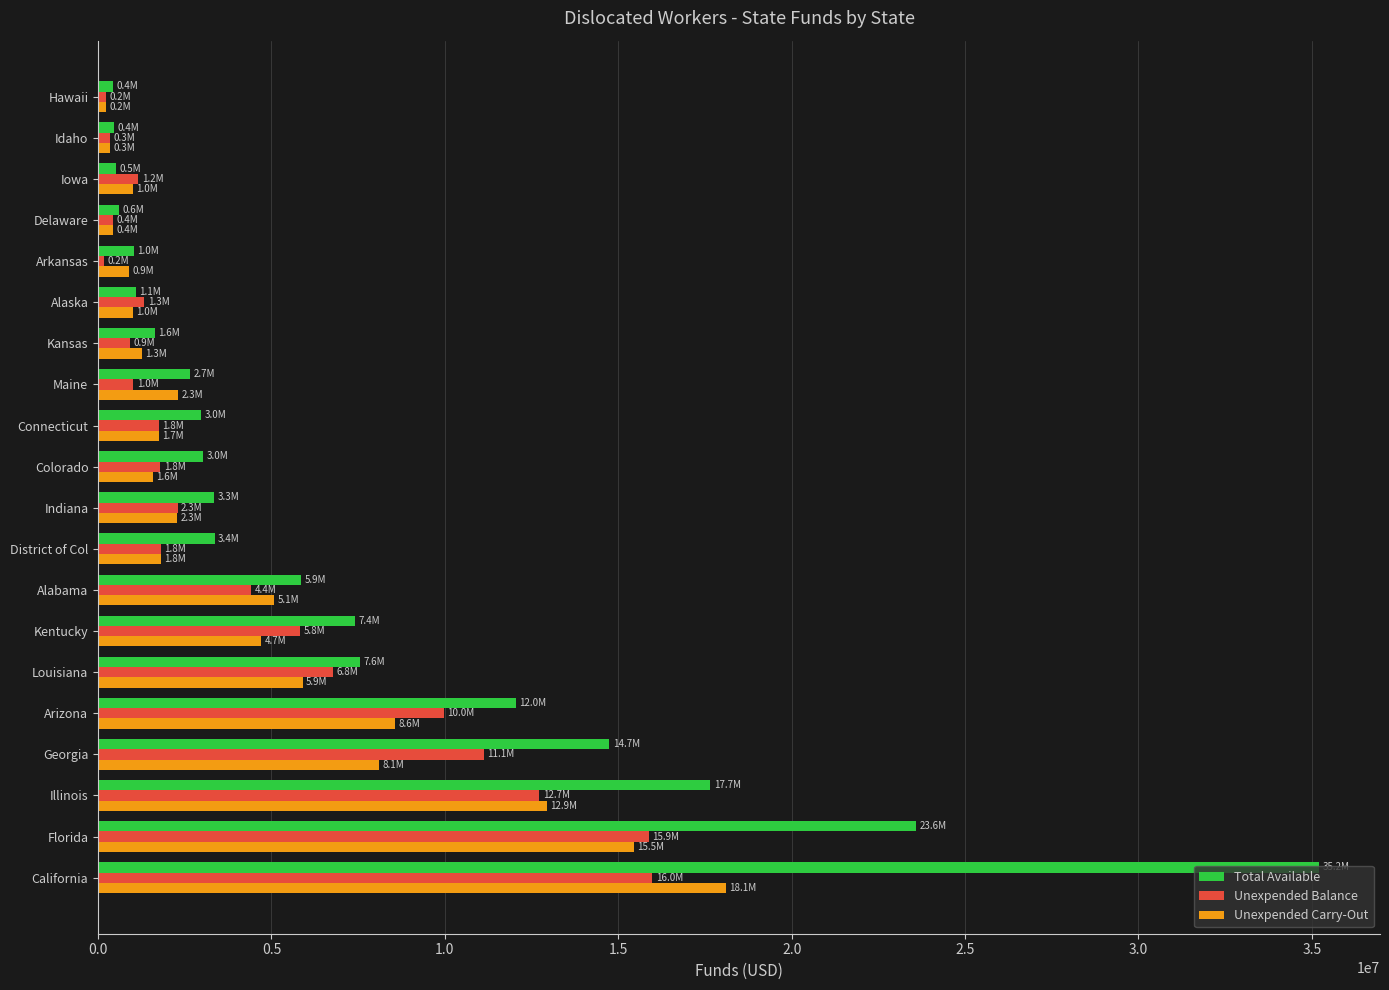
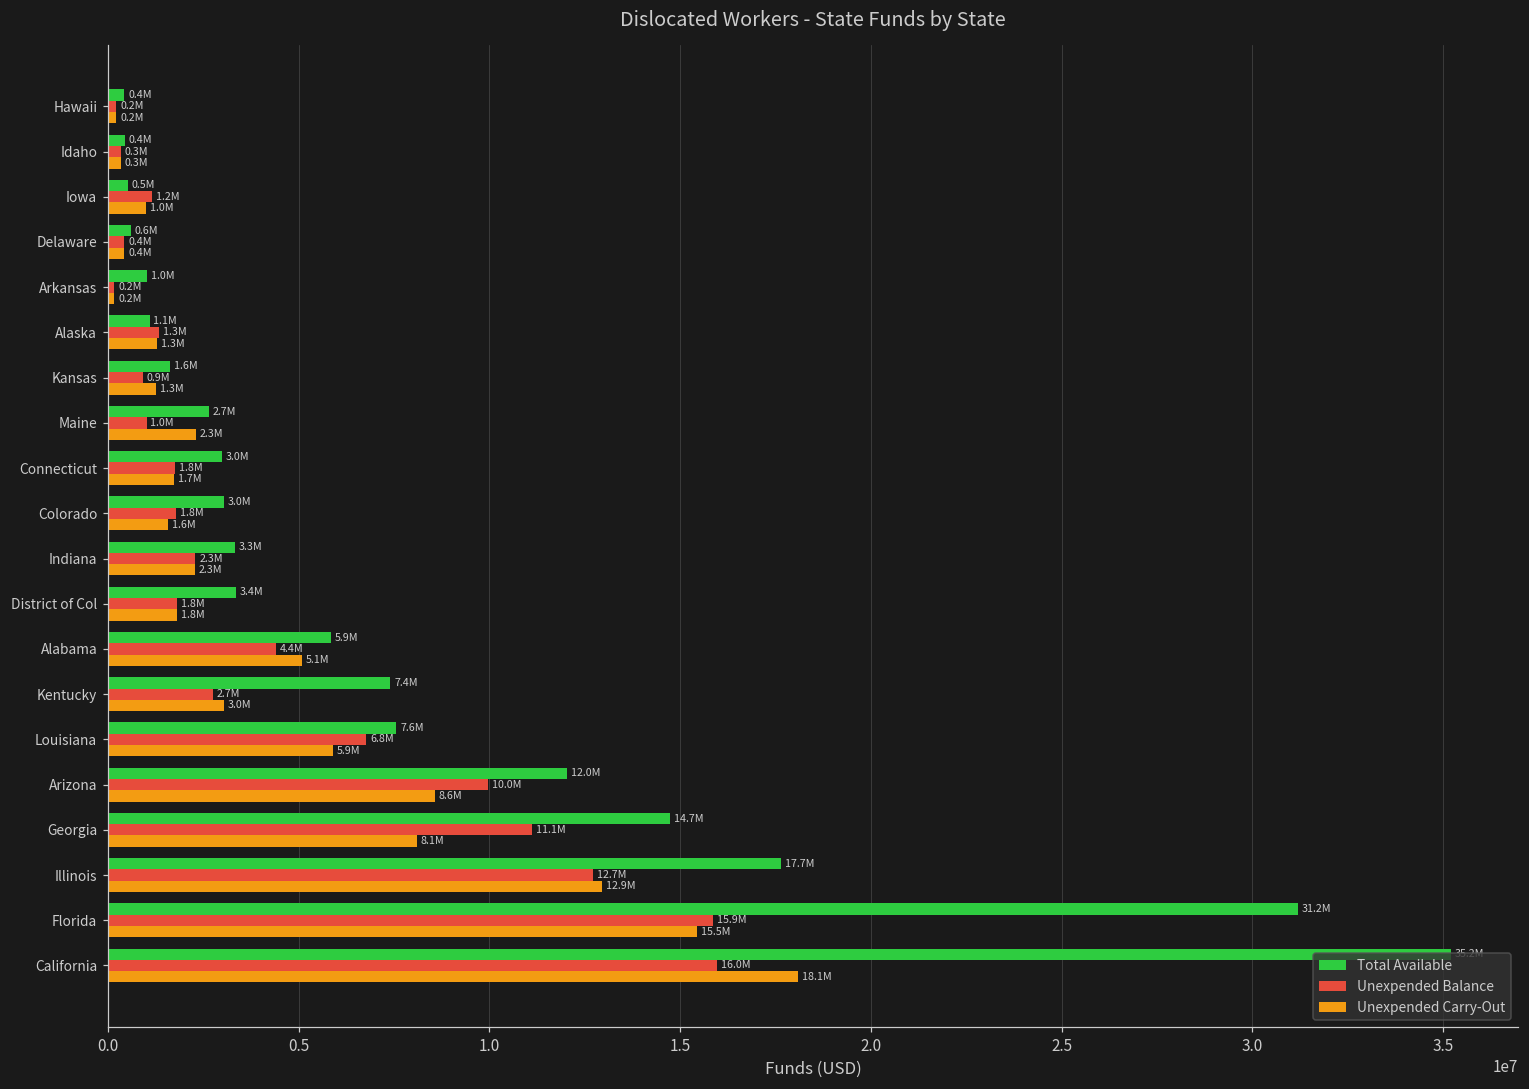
  {
    "Total Available": {
      "Hawaii": "0.4M",
      "Idaho": "0.4M",
      "Iowa": "0.5M",
      "Delaware": "0.6M",
      "Arkansas": "1.0M",
      "Alaska": "1.1M",
      "Kansas": "1.6M",
      "Maine": "2.7M",
      "Connecticut": "3.0M",
      "Colorado": "3.0M",
      "Indiana": "3.3M",
      "District of Col": "3.4M",
      "Alabama": "5.9M",
      "Kentucky": "7.4M",
      "Louisiana": "7.6M",
      "Arizona": "12.0M",
      "Georgia": "14.7M",
      "Illinois": "17.7M",
-     "Florida": "23.6M"
+     "Florida": "31.2M"
    },
    "Unexpended Balance": {
      "Hawaii": "0.2M",
      "Idaho": "0.3M",
      "Iowa": "1.2M",
      "Delaware": "0.4M",
      "Arkansas": "0.2M",
      "Alaska": "1.3M",
      "Kansas": "0.9M",
      "Maine": "1.0M",
      "Connecticut": "1.8M",
      "Colorado": "1.8M",
      "Indiana": "2.3M",
      "District of Col": "1.8M",
      "Alabama": "4.4M",
-     "Kentucky": "5.8M",
+     "Kentucky": "2.7M",
      "Louisiana": "6.8M",
      "Arizona": "10.0M",
      "Georgia": "11.1M",
      "Illinois": "12.7M",
      "Florida": "15.9M",
      "California": "16.0M"
    },
    "Unexpended Carry-Out": {
      "Hawaii": "0.2M",
      "Idaho": "0.3M",
      "Iowa": "1.0M",
      "Delaware": "0.4M",
-     "Arkansas": "0.9M",
-     "Alaska": "1.0M",
+     "Arkansas": "0.2M",
+     "Alaska": "1.3M",
      "Kansas": "1.3M",
      "Maine": "2.3M",
      "Connecticut": "1.7M",
      "Colorado": "1.6M",
      "Indiana": "2.3M",
      "District of Col": "1.8M",
      "Alabama": "5.1M",
-     "Kentucky": "4.7M",
+     "Kentucky": "3.0M",
      "Louisiana": "5.9M",
      "Arizona": "8.6M",
      "Georgia": "8.1M",
      "Illinois": "12.9M",
      "Florida": "15.5M",
      "California": "18.1M"
    }
  }
